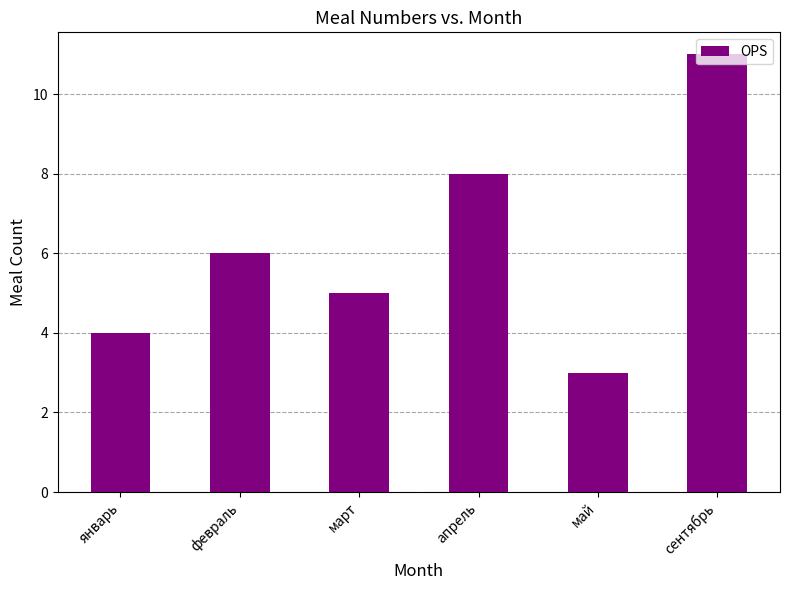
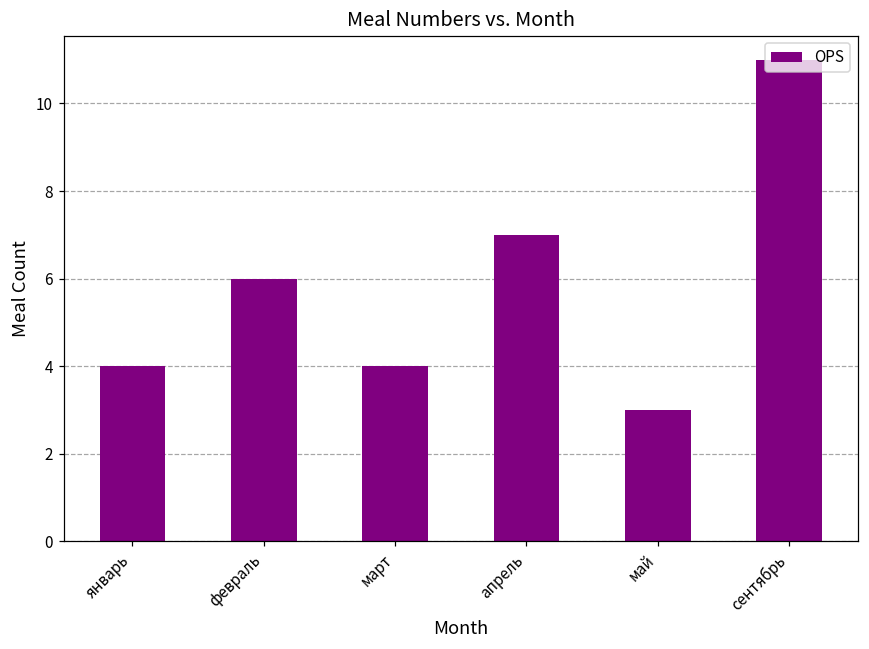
  {
    "январь": 4,
    "февраль": 6,
-   "март": 5,
-   "апрель": 8,
+   "март": 4,
+   "апрель": 7,
    "май": 3
  }
